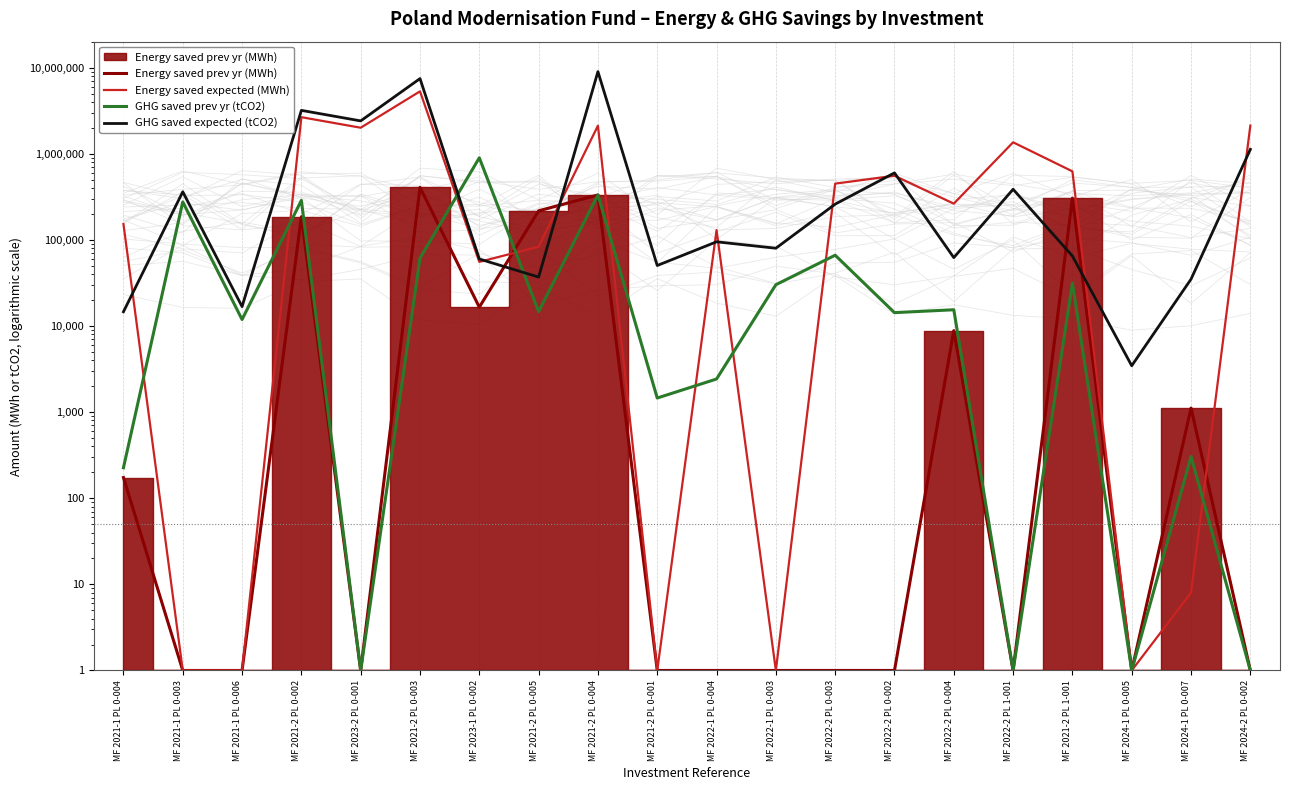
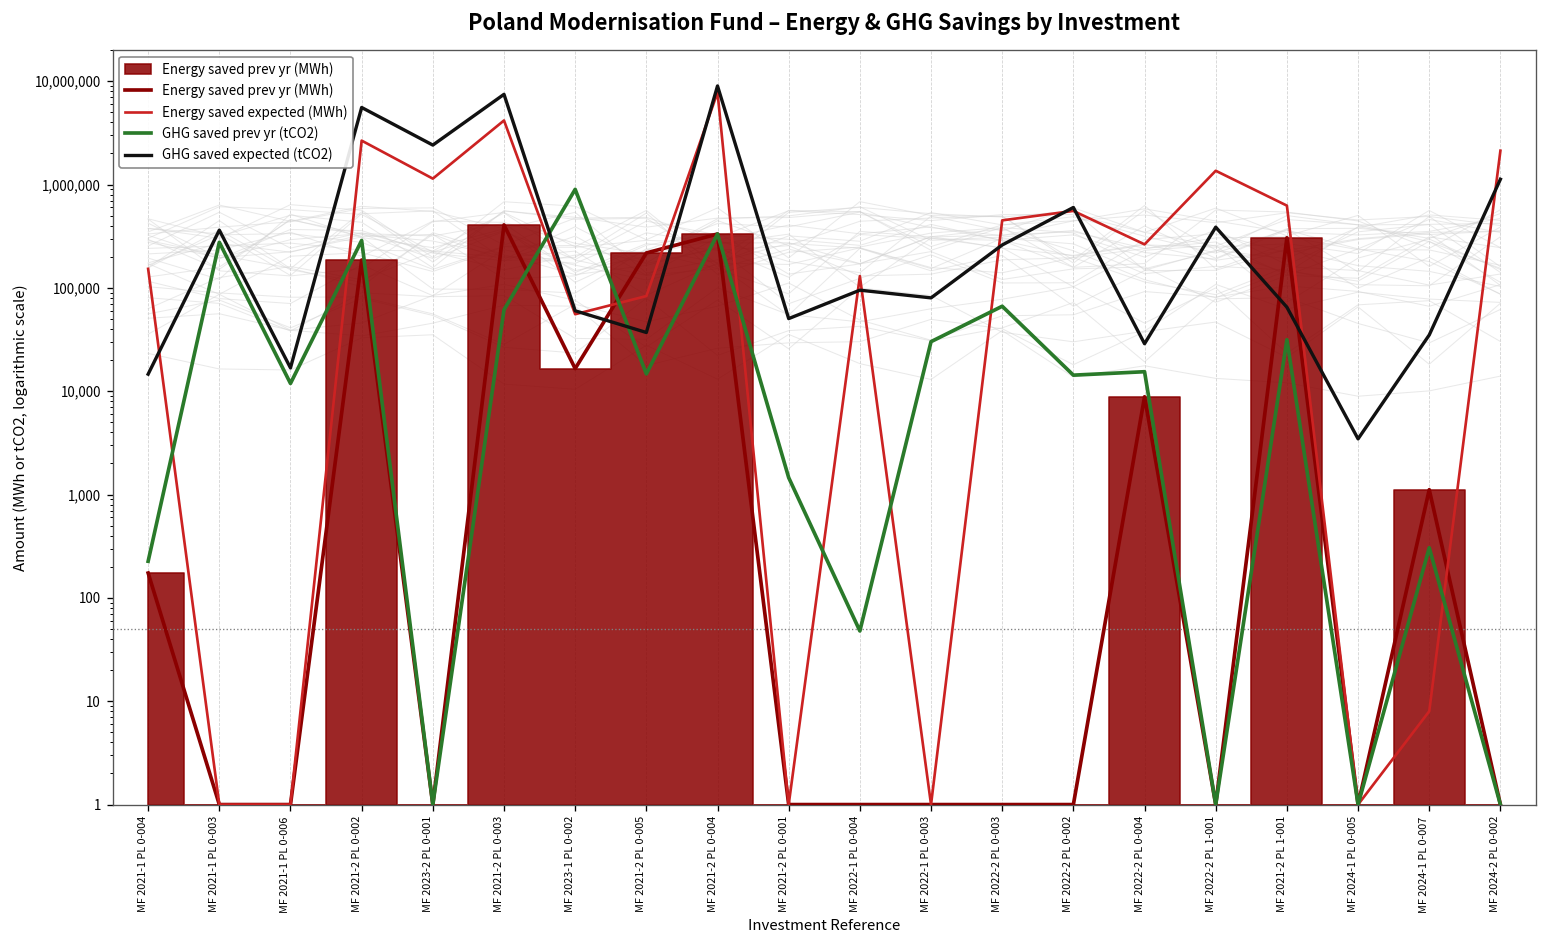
  {
    "Energy saved expected (MWh)": {
      "MF 2021-2 PL 0-002": "2,700,000",
-     "MF 2023-2 PL 0-001": "2,000,000",
-     "MF 2021-2 PL 0-003": "5,000,000",
+     "MF 2023-2 PL 0-001": "1,100,000",
+     "MF 2021-2 PL 0-003": "4,000,000",
      "MF 2023-1 PL 0-002": "60,000",
-     "MF 2021-2 PL 0-004": "2,100,000",
+     "MF 2021-2 PL 0-004": "8,000,000",
      "MF 2022-2 PL 0-003": "500,000",
      "MF 2022-2 PL 1-001": "1,400,000",
      "MF 2021-2 PL 1-001": "600,000",
      "MF 2024-1 PL 0-007": "8",
      "MF 2024-2 PL 0-002": "2,100,000"
    },
    "GHG saved prev yr (tCO2)": {
      "MF 2021-1 PL 0-004": "230",
      "MF 2021-1 PL 0-006": "12,000",
      "MF 2021-2 PL 0-003": "60,000",
      "MF 2023-1 PL 0-002": "900,000",
      "MF 2021-2 PL 0-005": "15,000",
      "MF 2021-2 PL 0-001": "1,500",
-     "MF 2022-1 PL 0-004": "2,400",
+     "MF 2022-1 PL 0-004": "50",
      "MF 2022-2 PL 0-003": "70,000",
      "MF 2022-2 PL 0-004": "15,000",
      "MF 2021-2 PL 1-001": "31,000",
      "MF 2024-1 PL 0-007": "310"
    },
    "GHG saved expected (tCO2)": {
      "MF 2021-1 PL 0-004": "15,000",
-     "MF 2021-2 PL 0-002": "3,200,000",
+     "MF 2021-2 PL 0-002": "6,000,000",
      "MF 2023-2 PL 0-001": "2,400,000",
      "MF 2021-2 PL 0-003": "7,000,000",
      "MF 2023-1 PL 0-002": "60,000",
      "MF 2021-2 PL 0-005": "37,000",
      "MF 2021-2 PL 0-004": "9,000,000",
      "MF 2021-2 PL 0-001": "50,000",
-     "MF 2022-2 PL 0-004": "60,000",
+     "MF 2022-2 PL 0-004": "29,000",
      "MF 2024-1 PL 0-005": "3,500",
      "MF 2024-1 PL 0-007": "35,000",
      "MF 2024-2 PL 0-002": "1,100,000"
    }
  }
